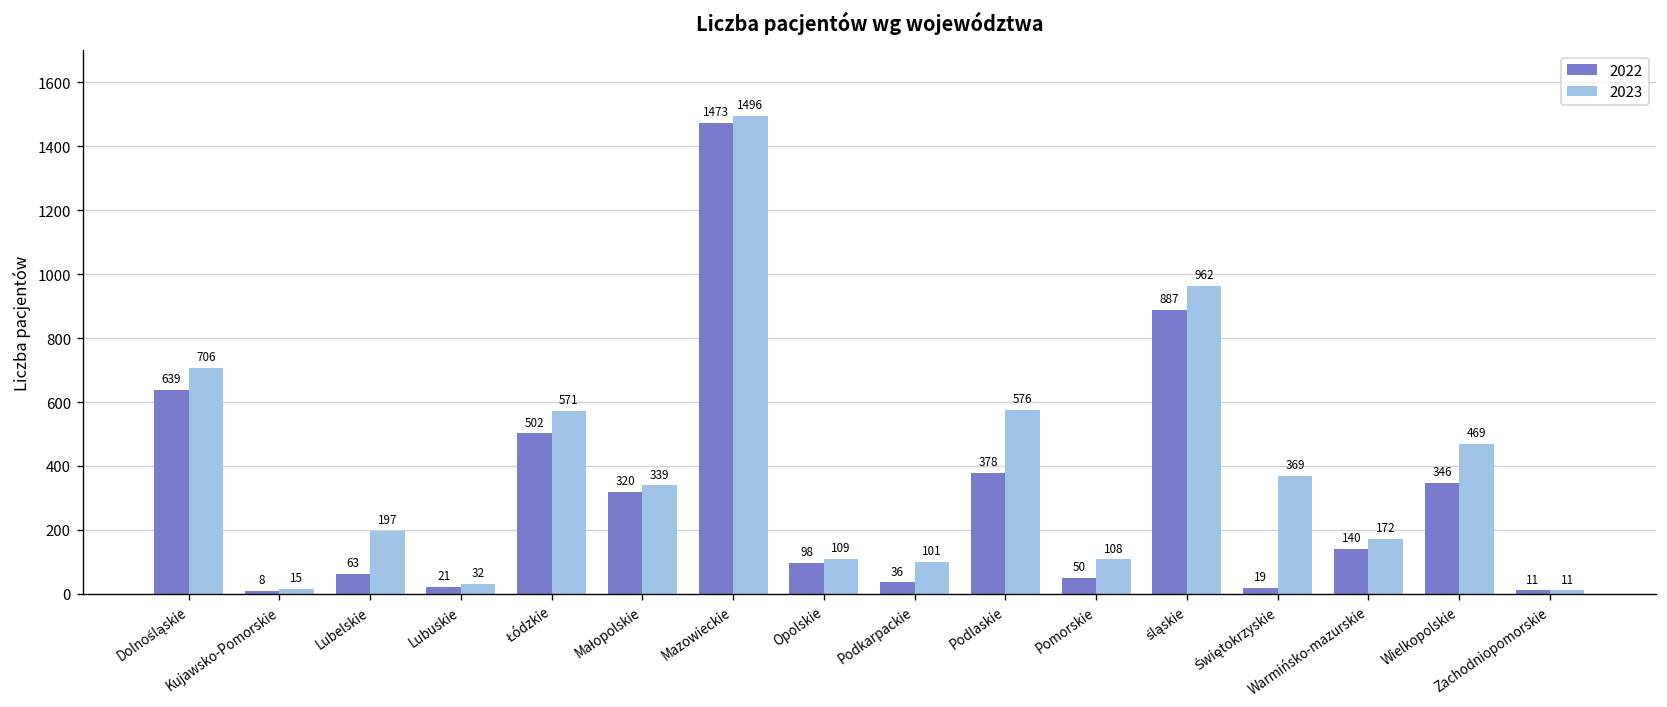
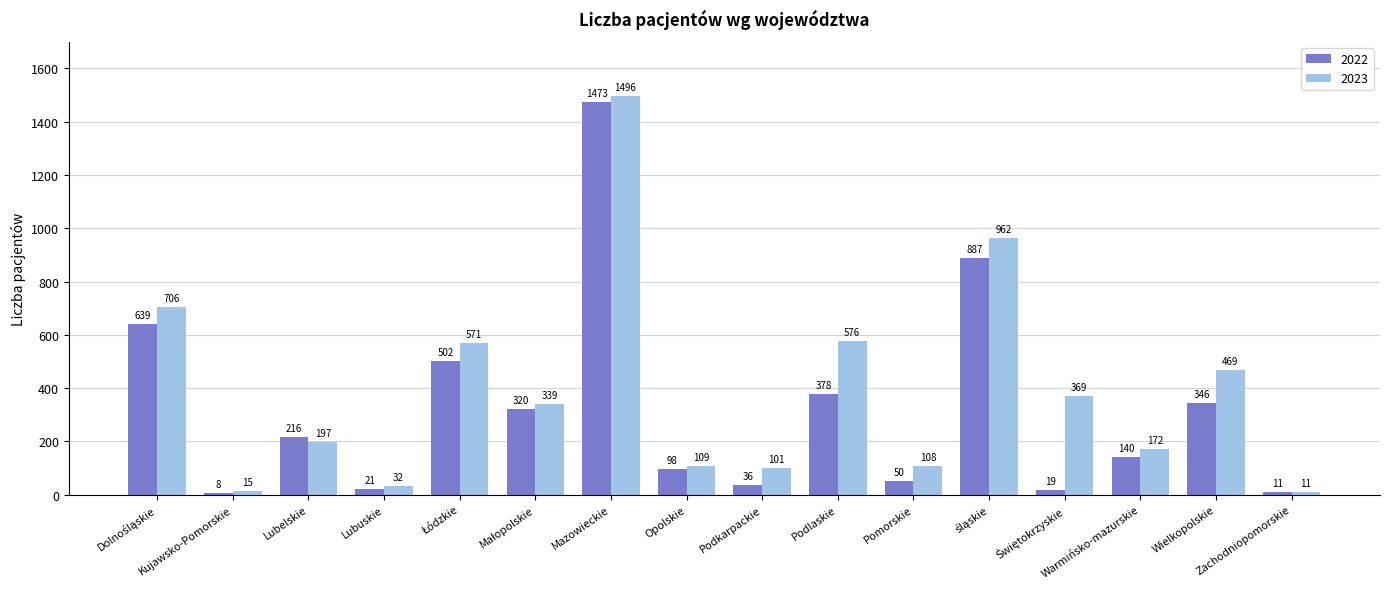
  {
    "2022": {
      "Dolnośląskie": 639,
      "Kujawsko-Pomorskie": 8,
-     "Lubelskie": 63,
+     "Lubelskie": 216,
      "Lubuskie": 21,
      "Łódzkie": 502,
      "Małopolskie": 320,
      "Mazowieckie": 1473,
      "Opolskie": 98,
      "Podkarpackie": 36,
      "Podlaskie": 378,
      "Pomorskie": 50,
      "śląskie": 887,
      "Świętokrzyskie": 19,
      "Warmińsko-mazurskie": 140,
      "Wielkopolskie": 346,
      "Zachodniopomorskie": 11
    },
    "2023": {
      "Dolnośląskie": 706,
      "Kujawsko-Pomorskie": 15,
      "Lubelskie": 197,
      "Lubuskie": 32,
      "Łódzkie": 571,
      "Małopolskie": 339,
      "Mazowieckie": 1496,
      "Opolskie": 109,
      "Podkarpackie": 101,
      "Podlaskie": 576,
      "Pomorskie": 108,
      "śląskie": 962,
      "Świętokrzyskie": 369,
      "Warmińsko-mazurskie": 172,
      "Wielkopolskie": 469,
      "Zachodniopomorskie": 11
    }
  }
